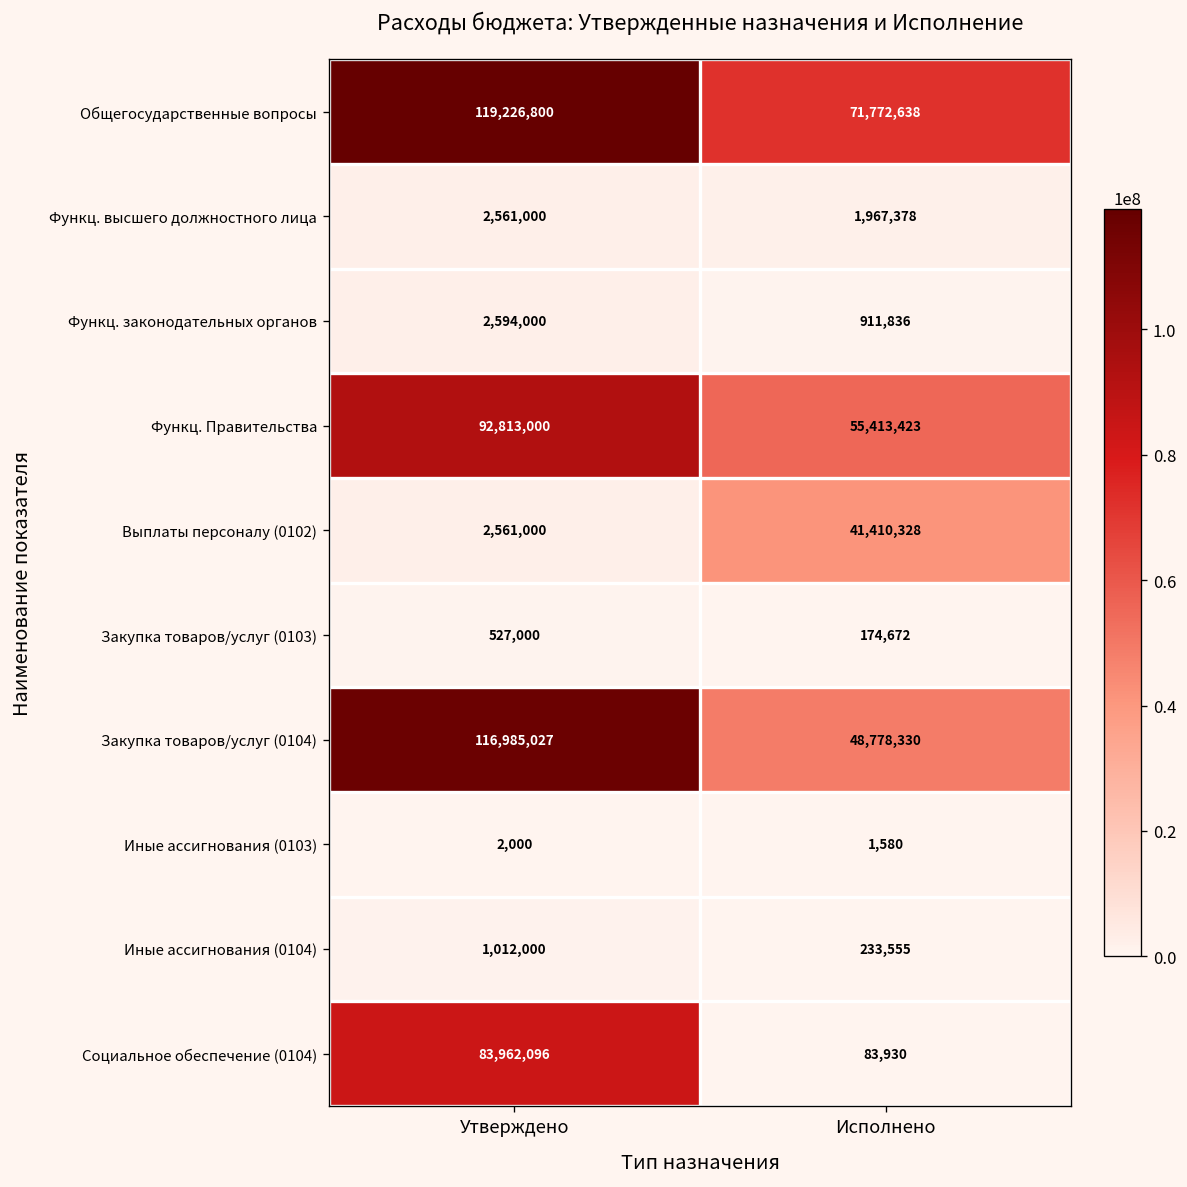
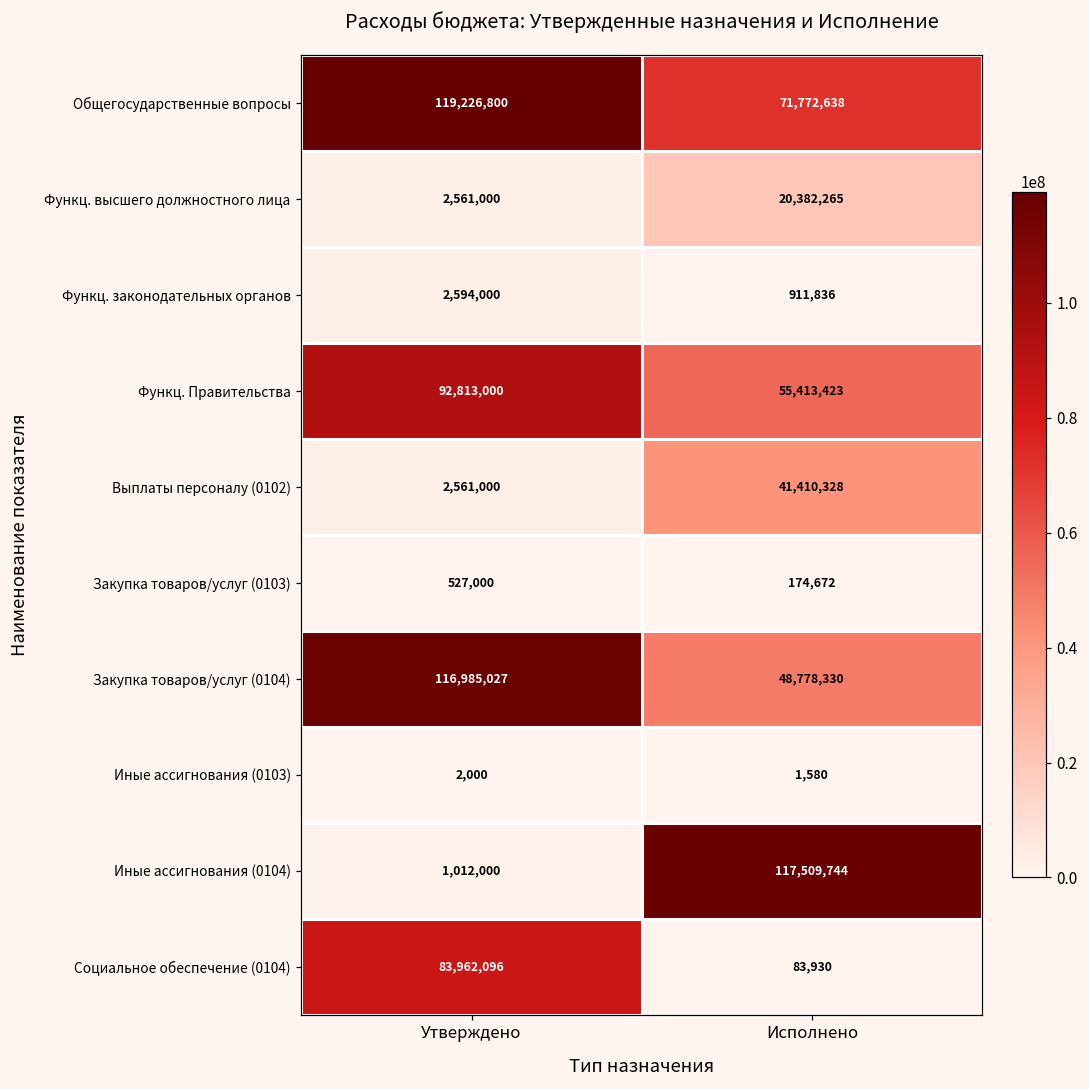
  {
    "Общегосударственные вопросы": {
      "Утверждено": "119,226,800",
      "Исполнено": "71,772,638"
    },
    "Функц. высшего должностного лица": {
      "Утверждено": "2,561,000",
-     "Исполнено": "1,967,378"
+     "Исполнено": "20,382,265"
    },
    "Функц. законодательных органов": {
      "Утверждено": "2,594,000",
      "Исполнено": "911,836"
    },
    "Функц. Правительства": {
      "Утверждено": "92,813,000",
      "Исполнено": "55,413,423"
    },
    "Выплаты персоналу (0102)": {
      "Утверждено": "2,561,000",
      "Исполнено": "41,410,328"
    },
    "Закупка товаров/услуг (0103)": {
      "Утверждено": "527,000",
      "Исполнено": "174,672"
    },
    "Закупка товаров/услуг (0104)": {
      "Утверждено": "116,985,027",
      "Исполнено": "48,778,330"
    },
    "Иные ассигнования (0103)": {
      "Утверждено": "2,000",
      "Исполнено": "1,580"
    },
    "Иные ассигнования (0104)": {
      "Утверждено": "1,012,000",
-     "Исполнено": "233,555"
+     "Исполнено": "117,509,744"
    },
    "Социальное обеспечение (0104)": {
      "Утверждено": "83,962,096",
      "Исполнено": "83,930"
    }
  }
